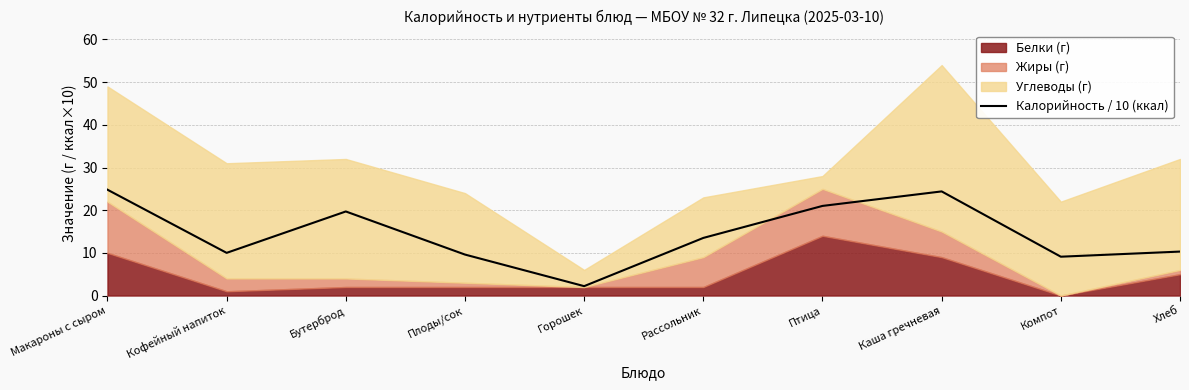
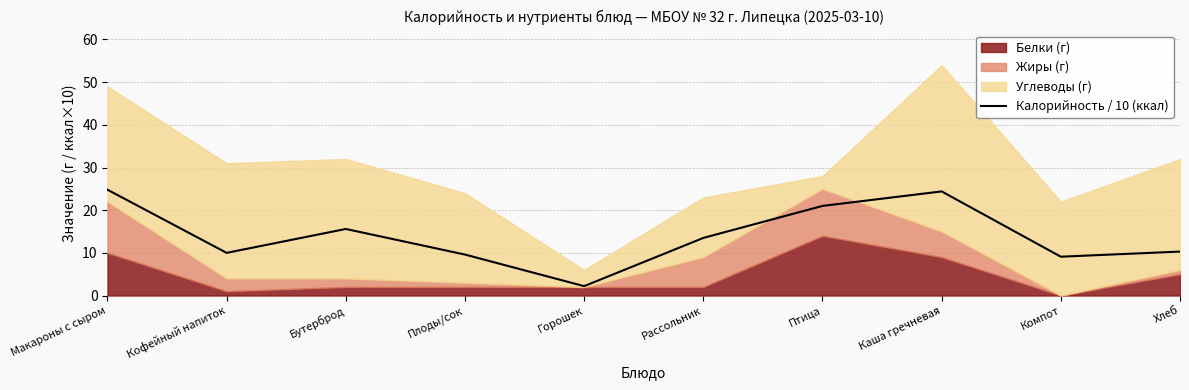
  {
    "Калорийность / 10 (ккал)": {
      "Макароны с сыром": 25,
      "Кофейный напиток": 10,
-     "Бутерброд": 20,
+     "Бутерброд": 16,
      "Плоды/сок": 10,
      "Рассольник": 14,
      "Птица": 21,
      "Каша гречневая": 24,
      "Компот": 9,
      "Хлеб": 10
    },
    "Белки (г)": {
      "Макароны с сыром": 10,
      "Кофейный напиток": 1,
      "Бутерброд": 2,
      "Плоды/сок": 2,
      "Рассольник": 2,
      "Птица": 14,
      "Каша гречневая": 9,
      "Хлеб": 5
    },
    "Жиры (г)": {
      "Макароны с сыром": 12,
      "Кофейный напиток": 3,
      "Бутерброд": 2,
      "Плоды/сок": 1,
      "Рассольник": 7,
      "Птица": 11,
      "Каша гречневая": 6,
      "Хлеб": 1
    },
    "Углеводы (г)": {
      "Макароны с сыром": 27,
      "Кофейный напиток": 27,
      "Бутерброд": 28,
      "Плоды/сок": 21,
      "Горошек": 4,
      "Рассольник": 14,
      "Птица": 3,
      "Каша гречневая": 39,
      "Компот": 22,
      "Хлеб": 26
    }
  }
